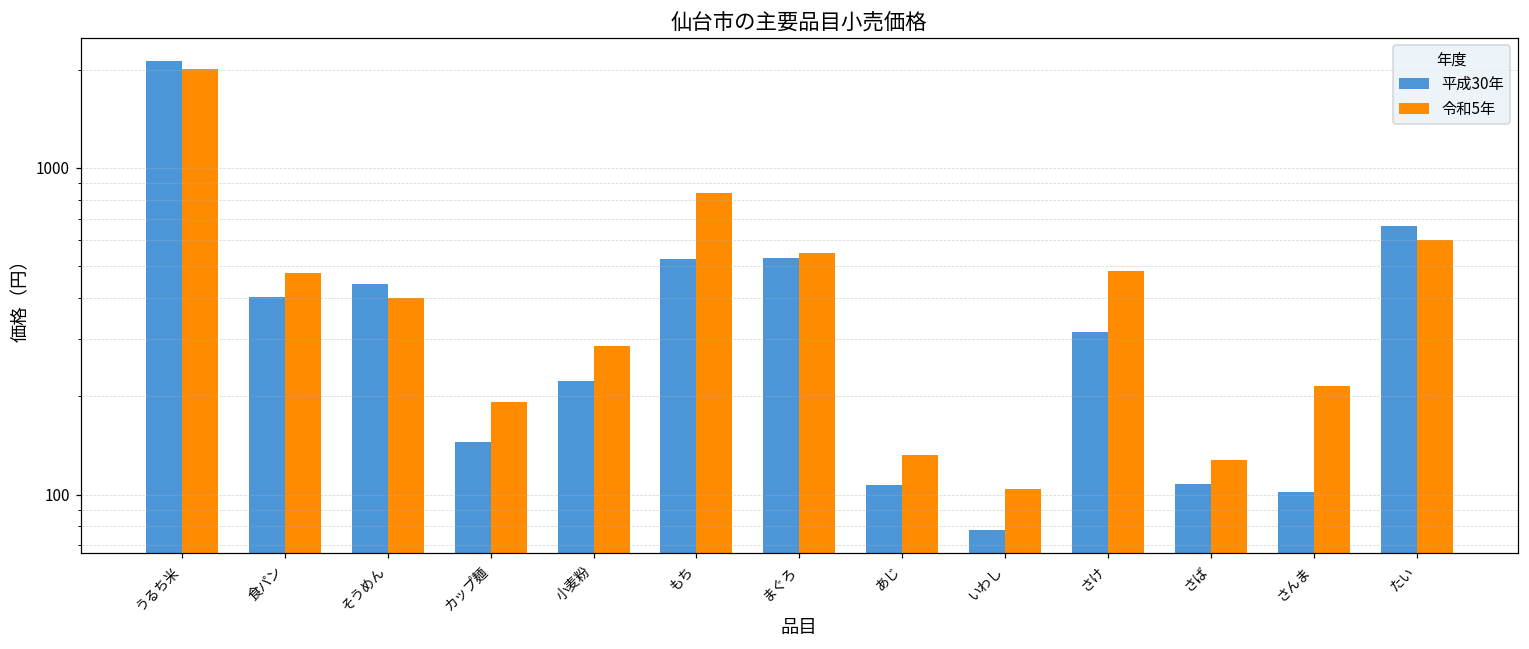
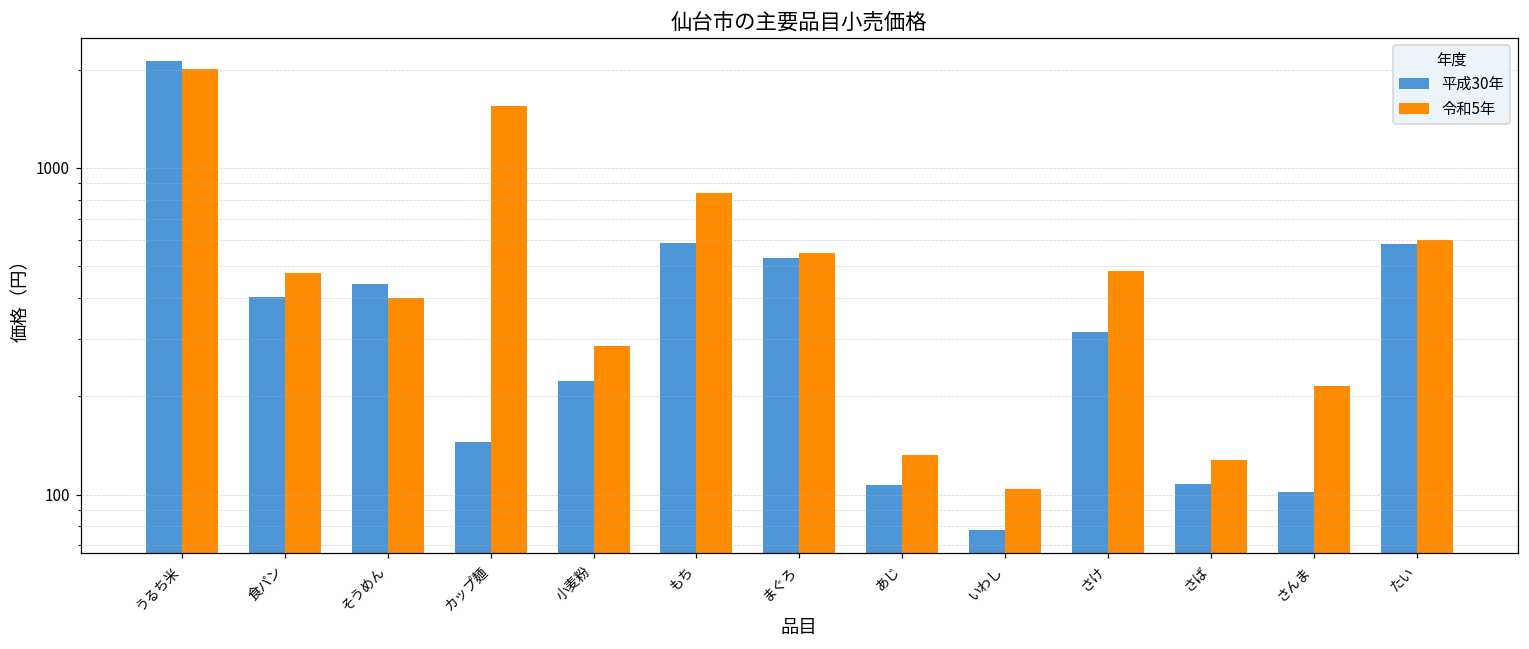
  {
    "平成30年": {
      "うるち米": 2100,
      "食パン": 400,
      "そうめん": 440,
      "カップ麺": 150,
      "小麦粉": 220,
-     "もち": 530,
+     "もち": 590,
      "まぐろ": 530,
      "あじ": 107,
      "いわし": 78,
      "さけ": 320,
      "さば": 108,
      "さんま": 102,
-     "たい": 660
+     "たい": 580
    },
    "令和5年": {
      "うるち米": 2000,
      "食パン": 480,
      "そうめん": 400,
-     "カップ麺": 190,
+     "カップ麺": 1500,
      "小麦粉": 290,
      "もち": 840,
      "まぐろ": 550,
      "あじ": 130,
      "いわし": 104,
      "さけ": 480,
      "さば": 128,
      "さんま": 220,
      "たい": 600
    }
  }
